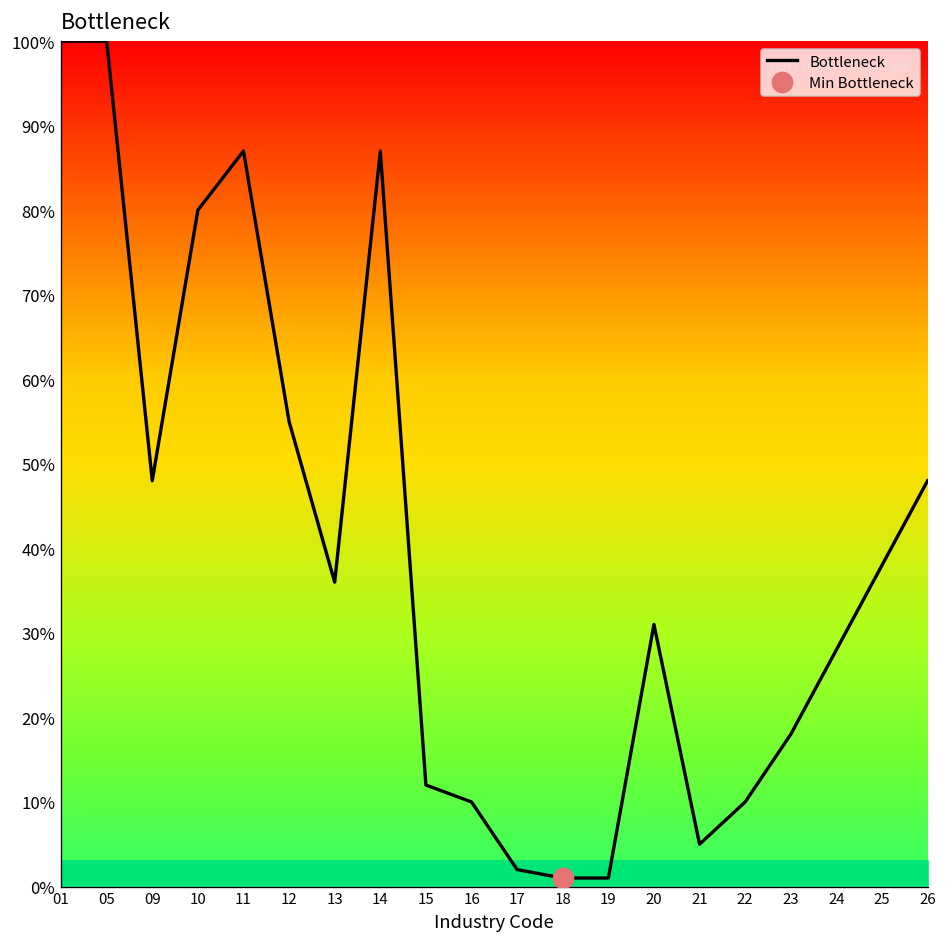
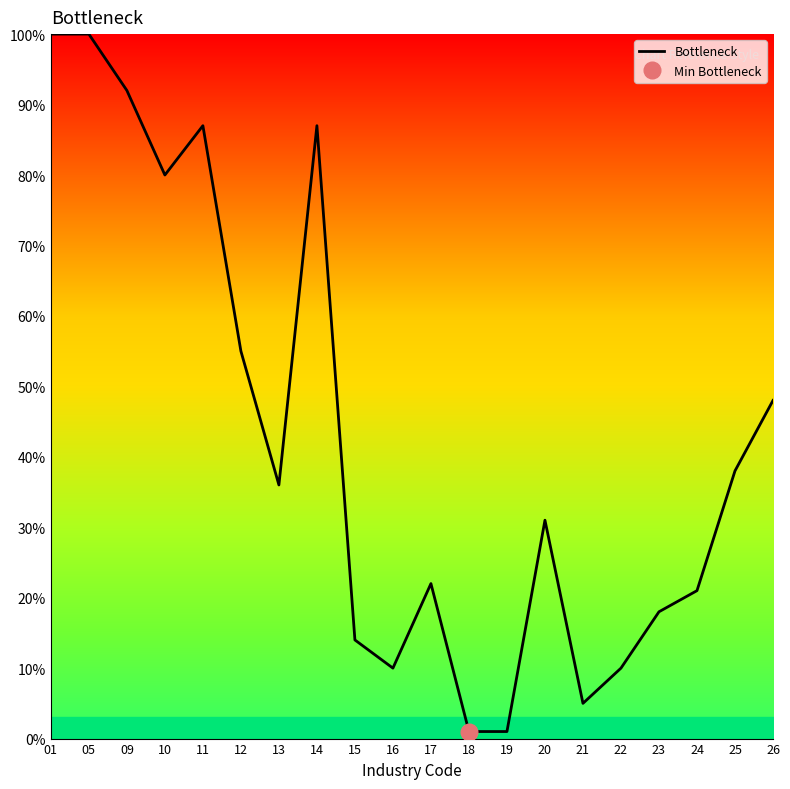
  {
    "Bottleneck": {
      "01": "100%",
      "05": "100%",
-     "09": "48%",
+     "09": "92%",
      "10": "80%",
      "11": "87%",
      "12": "55%",
      "13": "36%",
      "14": "87%",
-     "15": "12%",
+     "15": "14%",
      "16": "10%",
-     "17": "2%",
+     "17": "22%",
      "19": "1%",
      "20": "31%",
      "21": "5%",
      "22": "10%",
      "23": "18%",
-     "24": "28%",
+     "24": "21%",
      "25": "38%",
      "26": "48%"
    }
  }
